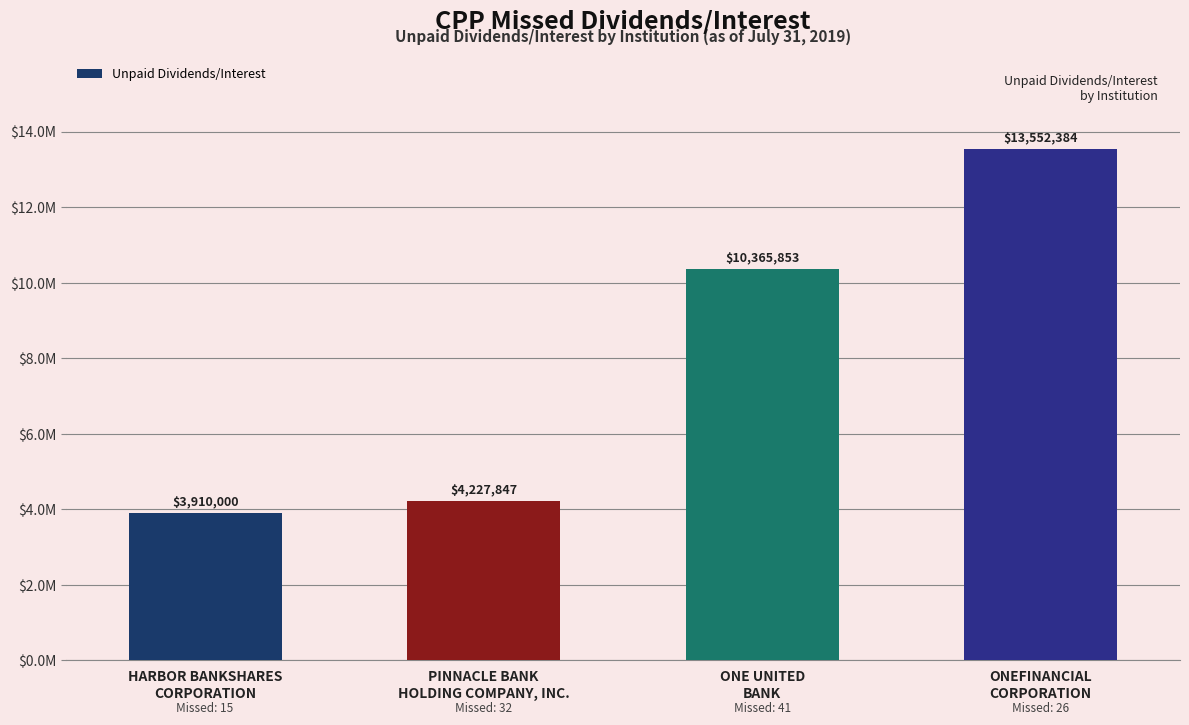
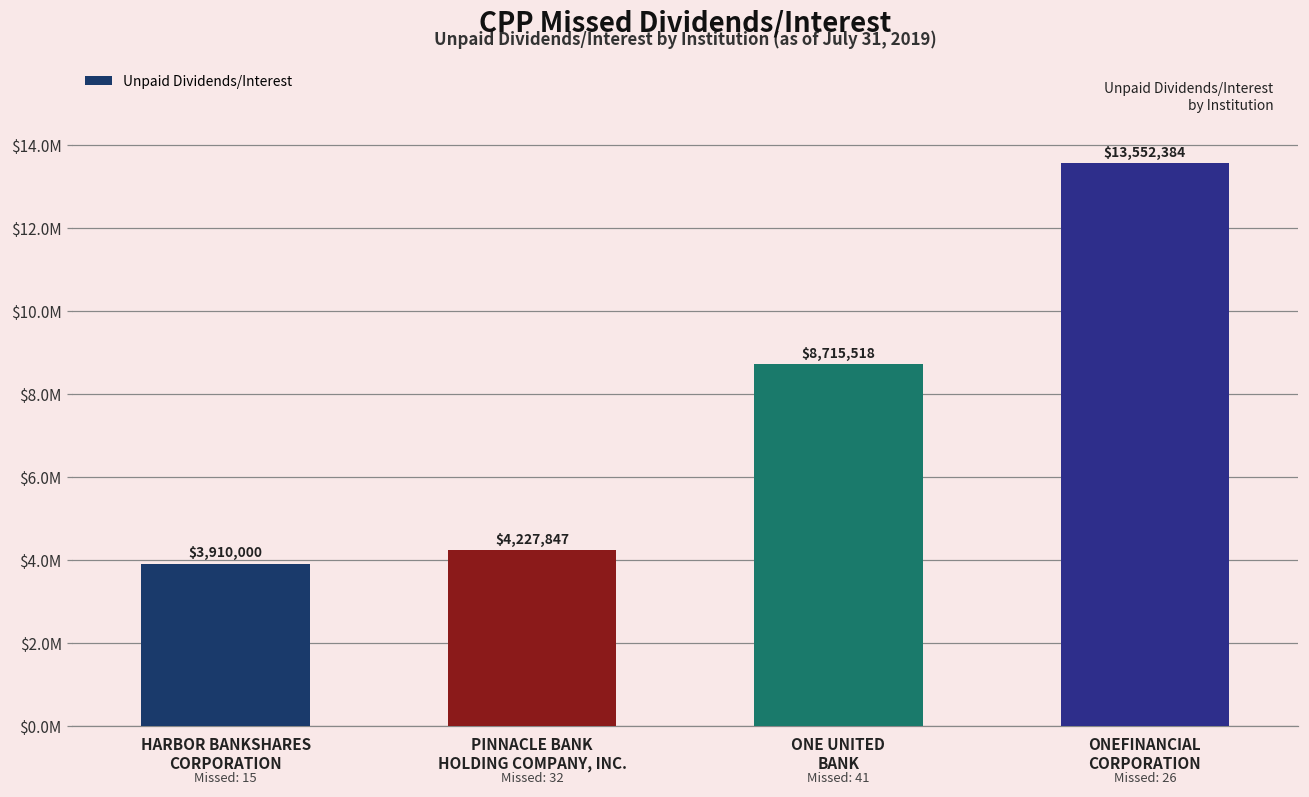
  {
    "HARBOR BANKSHARES CORPORATION": "$3,910,000",
    "PINNACLE BANK HOLDING COMPANY, INC.": "$4,227,847",
-   "ONE UNITED BANK": "$10,365,853",
+   "ONE UNITED BANK": "$8,715,518",
    "ONEFINANCIAL CORPORATION": "$13,552,384"
  }
